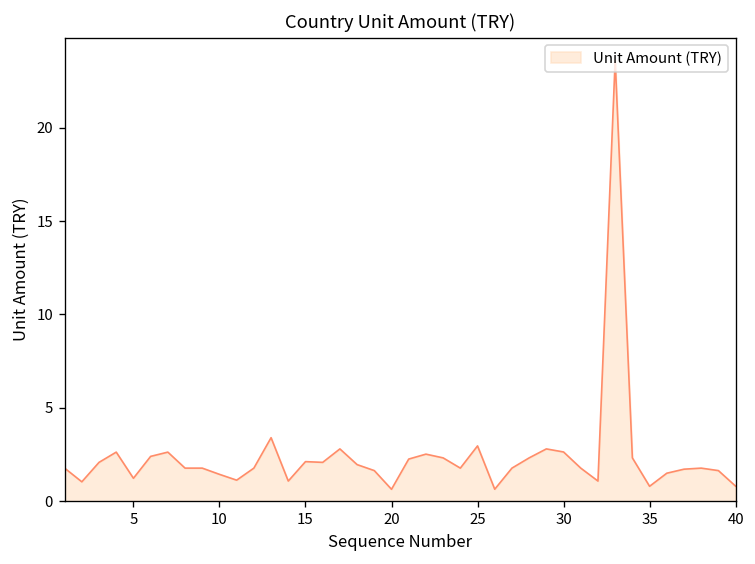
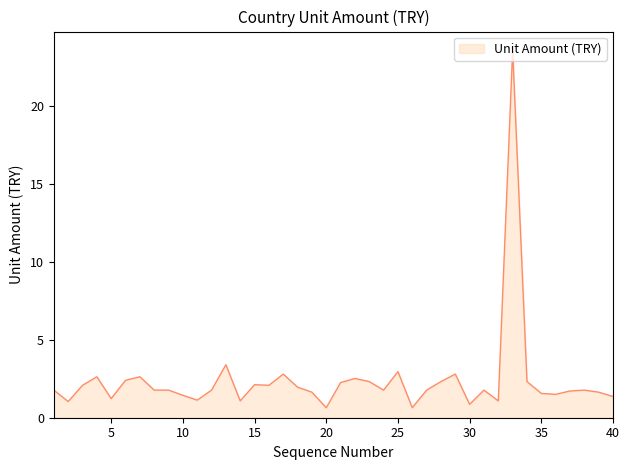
  {
    "5": 1.2,
    "10": 1.4,
    "15": 2.1,
    "20": 0.6,
    "25": 3.0,
-   "30": 2.6,
-   "35": 0.8,
-   "40": 0.8
+   "30": 0.9,
+   "35": 1.6,
+   "40": 1.4
  }
